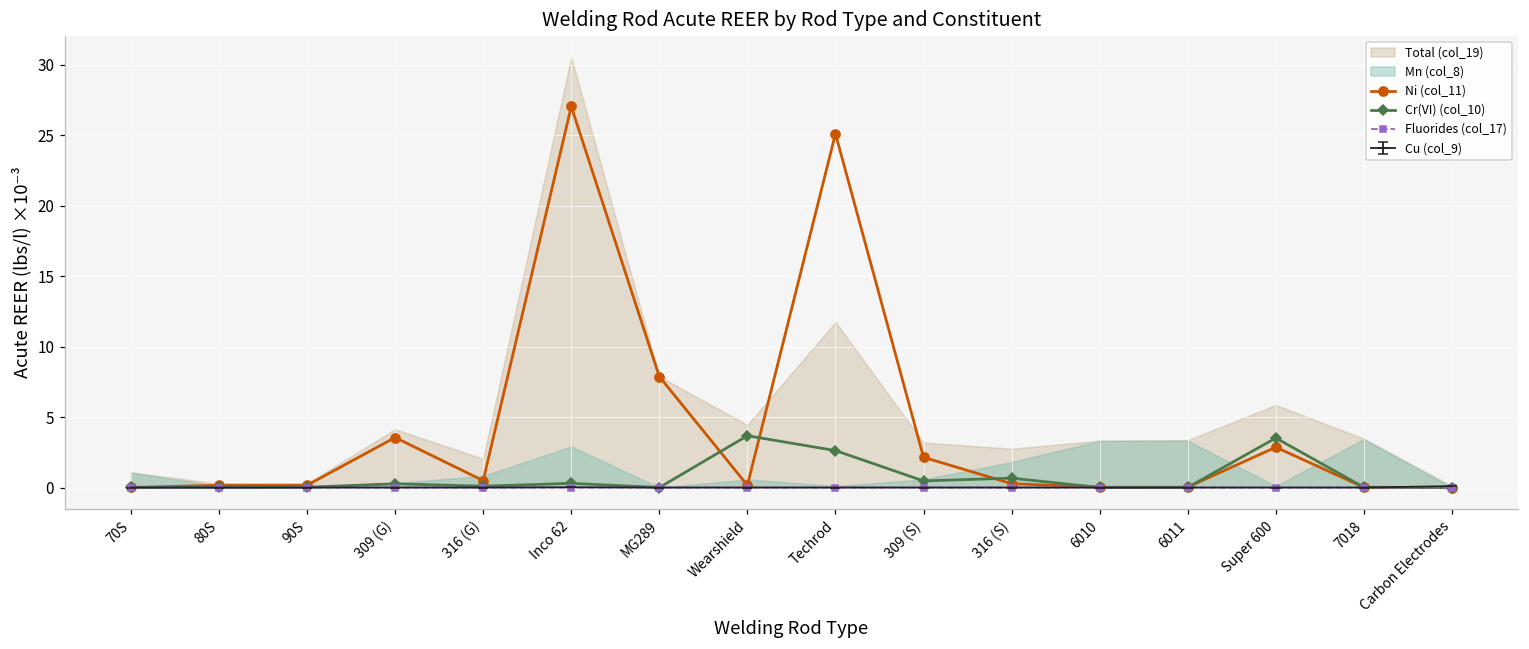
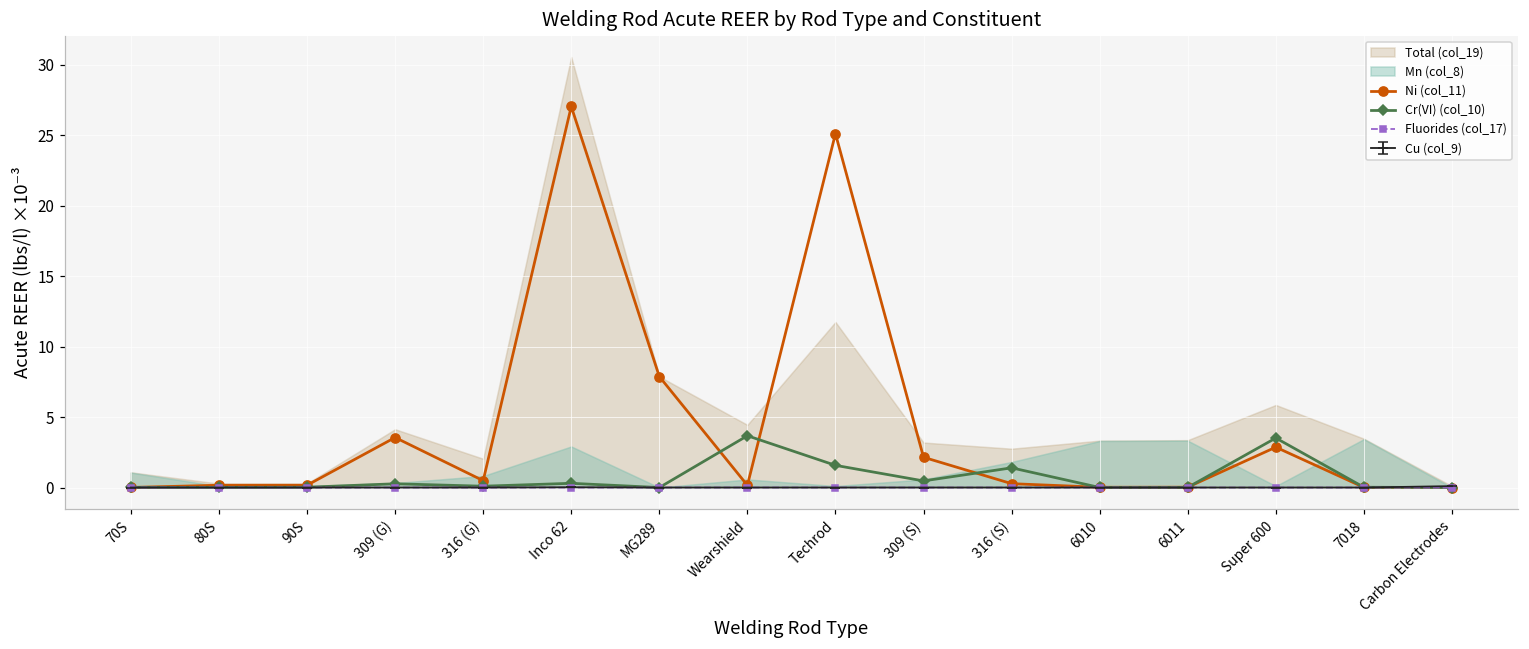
  {
    "Ni (col_11)": {
      "309 (G)": 3.6,
      "316 (G)": 0.5,
      "Inco 62": 27.0,
      "Techrod": 25.1,
      "309 (S)": 2.1,
      "316 (S)": 0.3,
      "Super 600": 2.9
    },
    "Cr(VI) (col_10)": {
      "Inco 62": 0.3,
      "Wearshield": 3.7,
-     "Techrod": 2.6,
-     "316 (S)": 0.7,
+     "Techrod": 1.6,
+     "316 (S)": 1.4,
      "Super 600": 3.5
    }
  }
